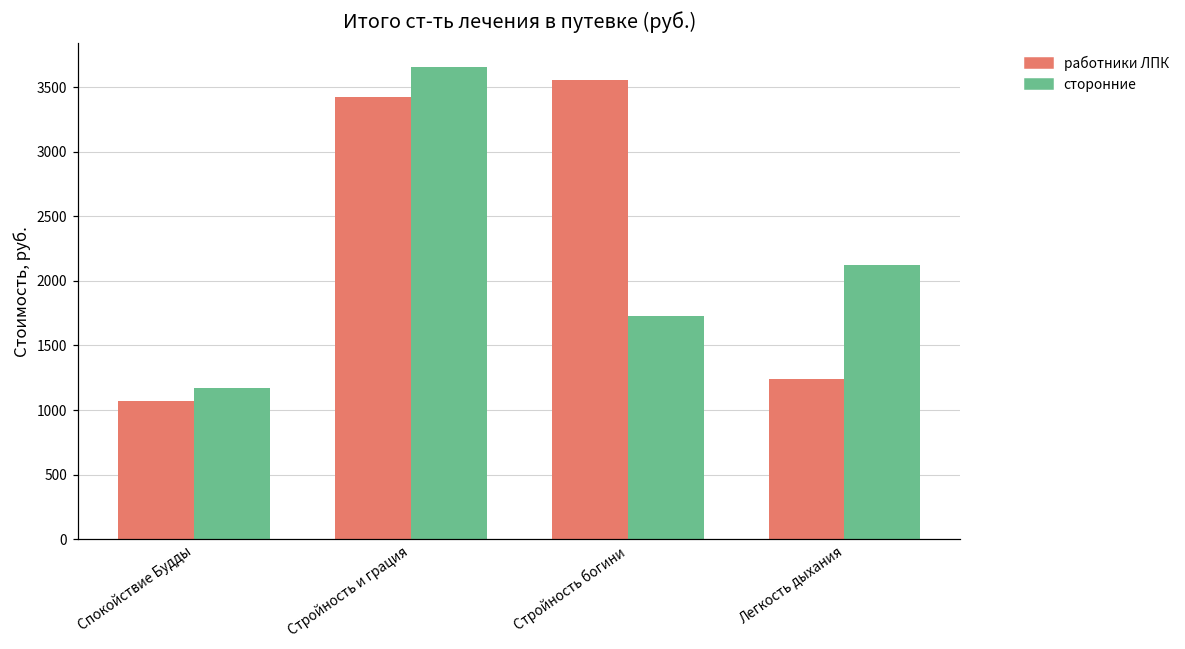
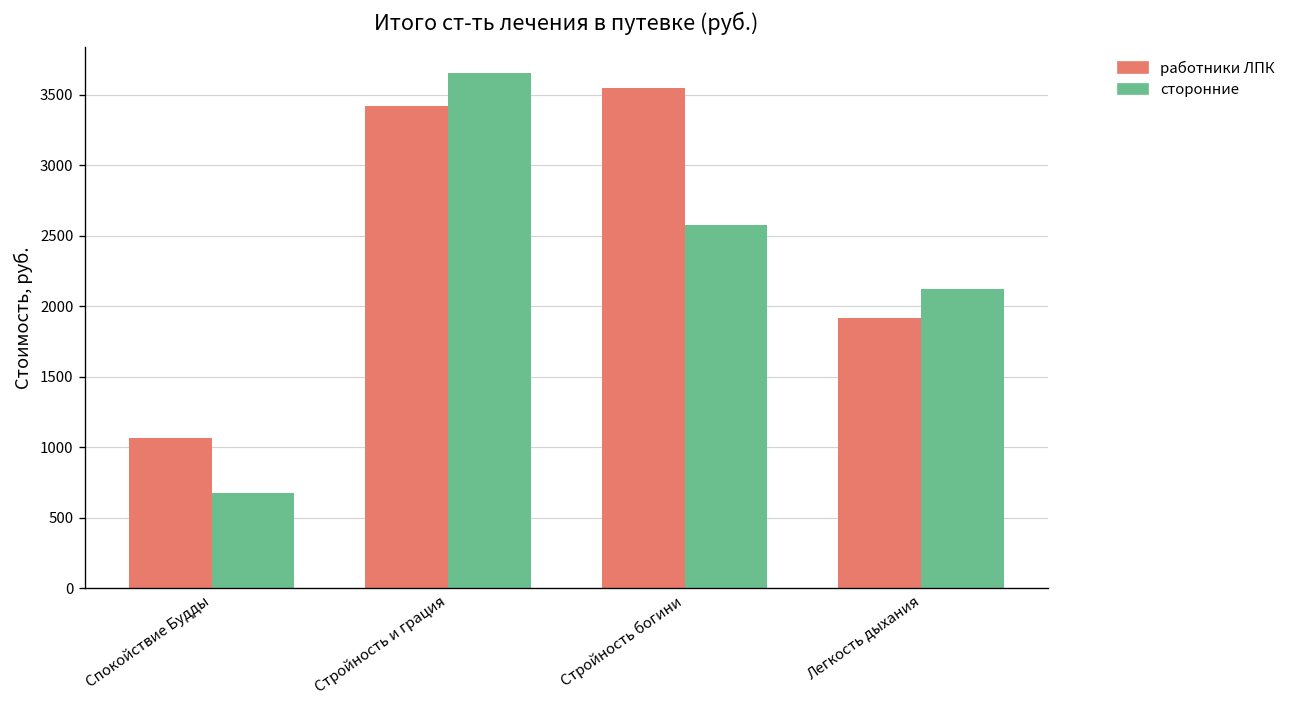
  {
    "работники ЛПК": {
      "Спокойствие Будды": 1070,
      "Стройность и грация": 3420,
      "Стройность богини": 3550,
-     "Легкость дыхания": 1240
+     "Легкость дыхания": 1920
    },
    "сторонние": {
-     "Спокойствие Будды": 1170,
+     "Спокойствие Будды": 680,
      "Стройность и грация": 3660,
-     "Стройность богини": 1730,
+     "Стройность богини": 2580,
      "Легкость дыхания": 2120
    }
  }
